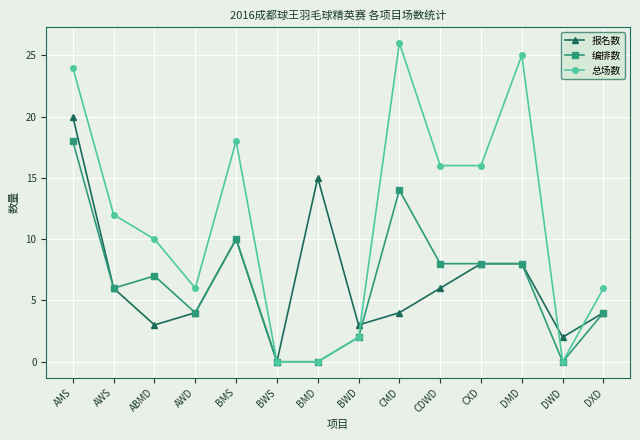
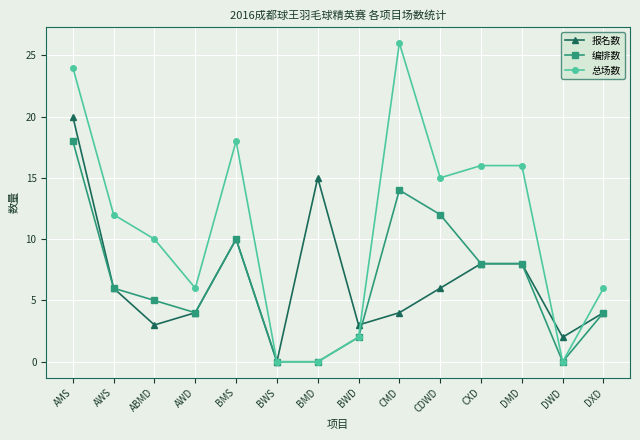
  {
    "报名数": {
      "AMS": 20,
      "ABMD": 3,
      "BMD": 15,
      "BWD": 3,
      "CMD": 4,
      "CDWD": 6,
      "DWD": 2
    },
    "编排数": {
      "AMS": 18,
-     "ABMD": 7,
+     "ABMD": 5,
      "CMD": 14,
-     "CDWD": 8
+     "CDWD": 12
    },
    "总场数": {
      "AMS": 24,
      "AWS": 12,
      "ABMD": 10,
      "AWD": 6,
      "BMS": 18,
      "CMD": 26,
-     "CDWD": 16,
+     "CDWD": 15,
      "CXD": 16,
-     "DMD": 25,
+     "DMD": 16,
      "DXD": 6
    }
  }
